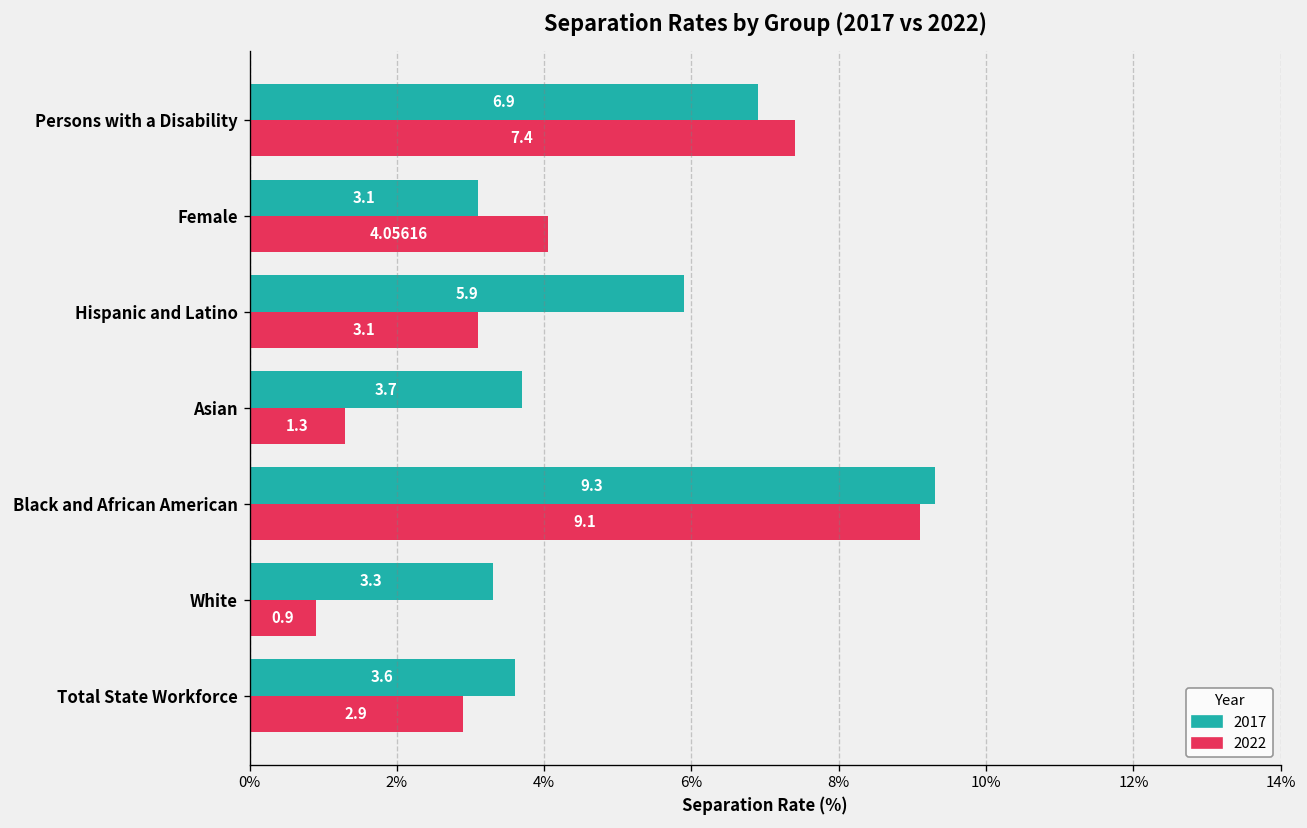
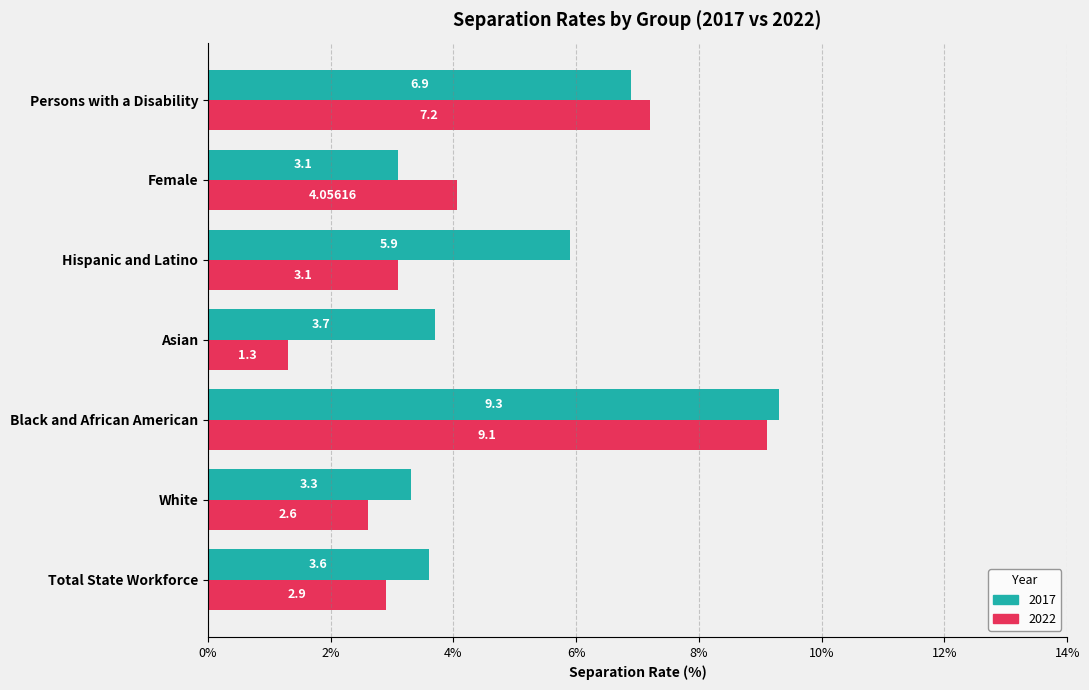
  {
    "2017": {
      "Persons with a Disability": 6.9,
      "Female": 3.1,
      "Hispanic and Latino": 5.9,
      "Asian": 3.7,
      "Black and African American": 9.3,
      "White": 3.3,
      "Total State Workforce": 3.6
    },
    "2022": {
-     "Persons with a Disability": 7.4,
+     "Persons with a Disability": 7.2,
      "Female": 4.05616,
      "Hispanic and Latino": 3.1,
      "Asian": 1.3,
      "Black and African American": 9.1,
-     "White": 0.9,
+     "White": 2.6,
      "Total State Workforce": 2.9
    }
  }
